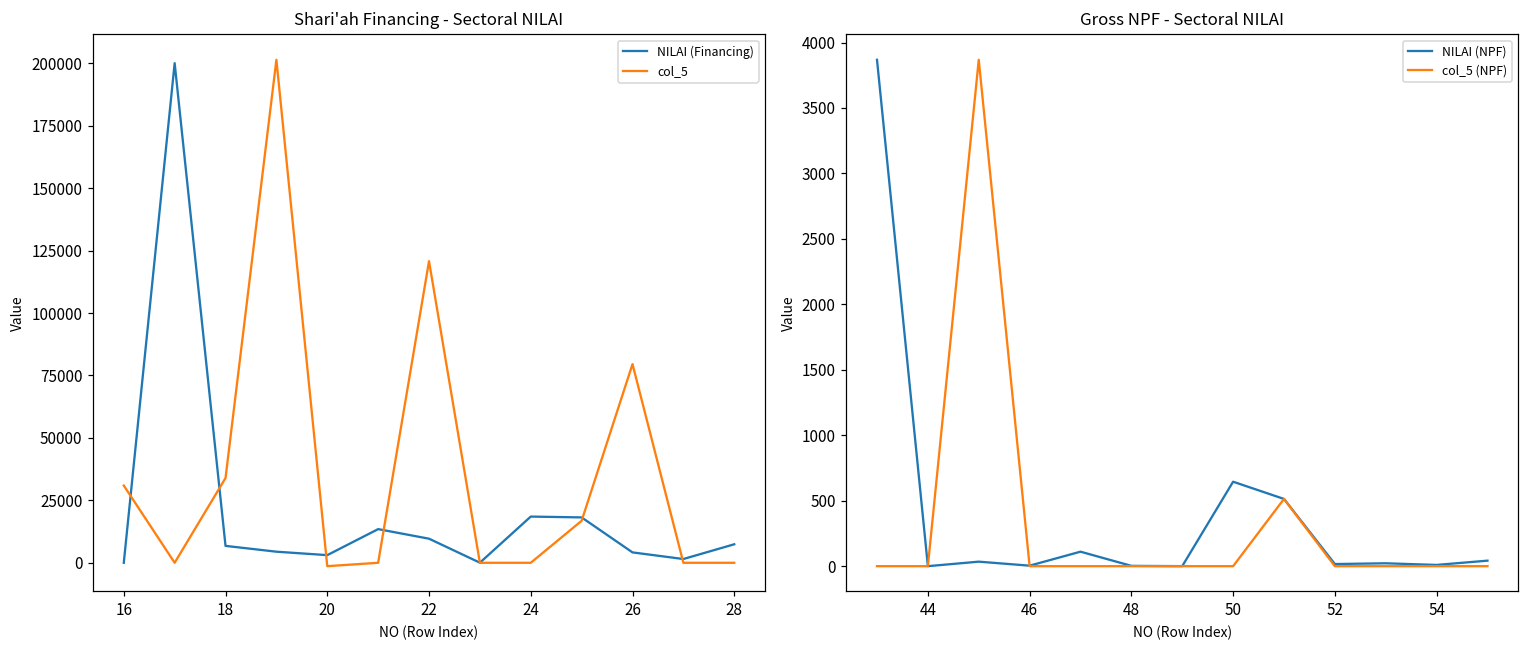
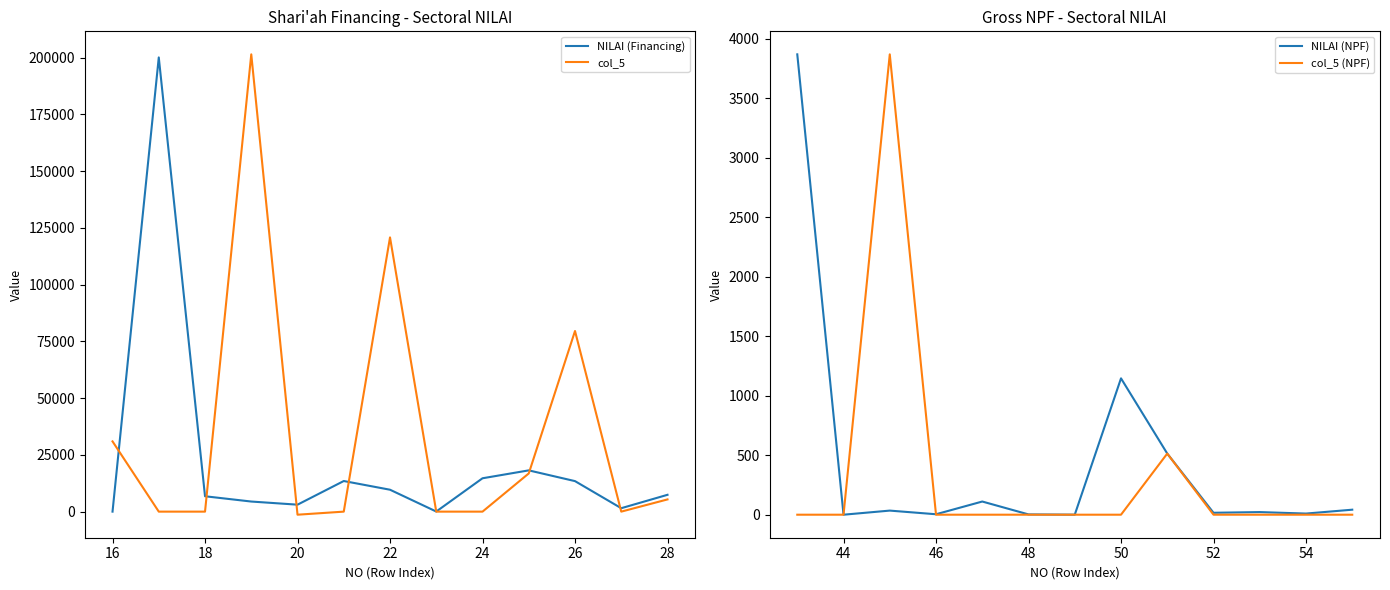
  {
    "Shari'ah Financing - Sectoral NILAI": {
      "NILAI (Financing)": {
        "16": 0,
        "18": 7000,
        "20": 3000,
        "22": 10000,
-       "24": 19000,
-       "26": 4000,
+       "24": 15000,
+       "26": 13000,
        "28": 7000
      },
      "col_5": {
        "16": 31000,
-       "18": 34000,
+       "18": 0,
        "20": -1000,
        "22": 121000,
        "24": 0,
        "26": 80000,
-       "28": 0
+       "28": 5000
      }
    },
    "Gross NPF - Sectoral NILAI": {
      "NILAI (NPF)": {
-       "50": 650
+       "50": 1150
      },
      "col_5 (NPF)": {
        "50": 0
      }
    }
  }
